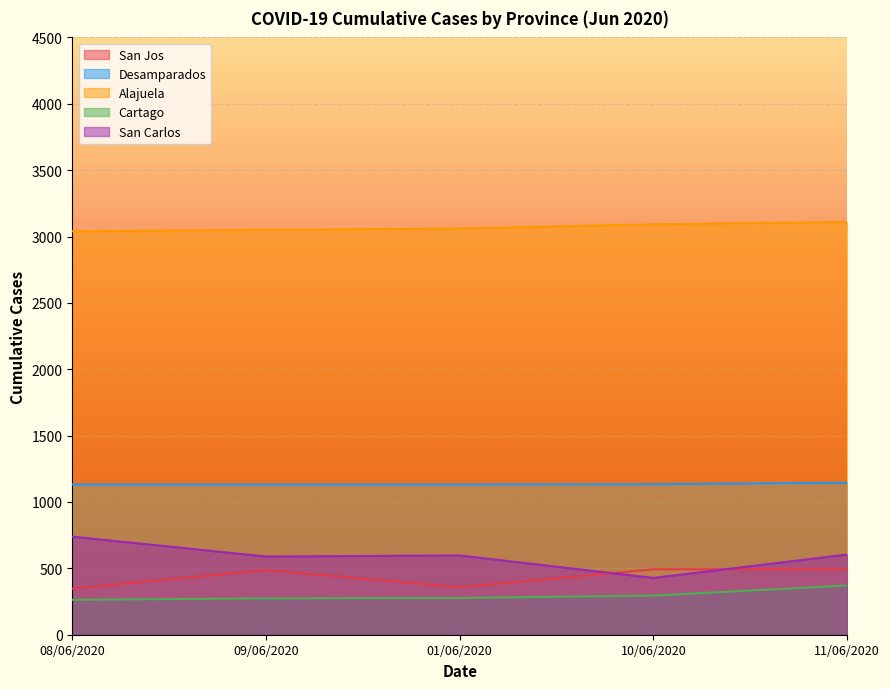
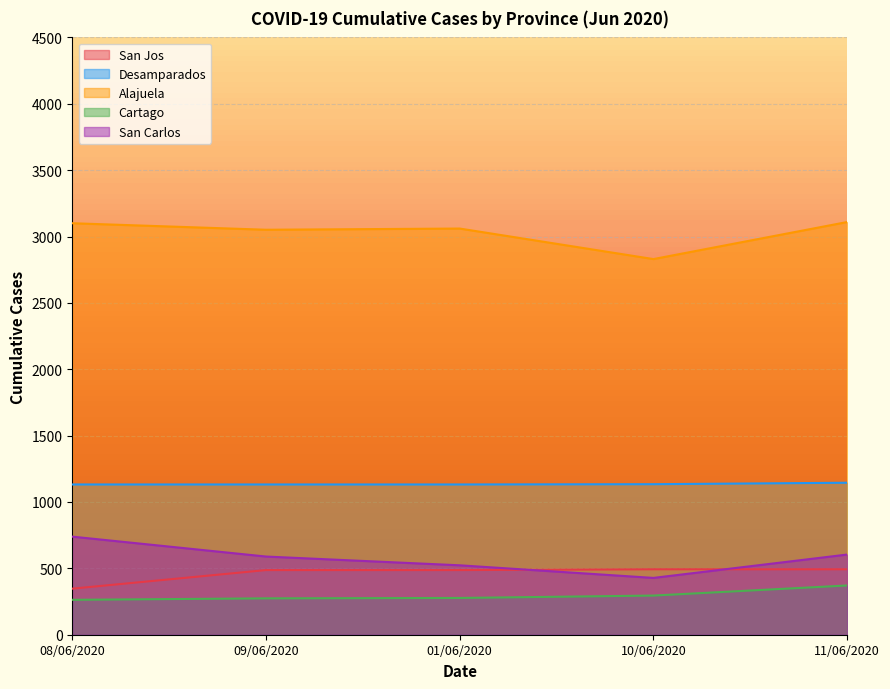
  {
    "San Jos": {
      "08/06/2020": 350,
      "09/06/2020": 490,
-     "01/06/2020": 360,
+     "01/06/2020": 490,
      "10/06/2020": 490,
      "11/06/2020": 490
    },
    "Desamparados": {
      "08/06/2020": 1130,
      "09/06/2020": 1130,
      "01/06/2020": 1130,
      "10/06/2020": 1130,
      "11/06/2020": 1150
    },
    "Alajuela": {
-     "08/06/2020": 3040,
+     "08/06/2020": 3100,
      "09/06/2020": 3050,
      "01/06/2020": 3060,
-     "10/06/2020": 3090,
+     "10/06/2020": 2830,
      "11/06/2020": 3110
    },
    "Cartago": {
      "08/06/2020": 260,
      "09/06/2020": 270,
      "01/06/2020": 280,
      "10/06/2020": 300,
      "11/06/2020": 370
    },
    "San Carlos": {
      "08/06/2020": 740,
      "09/06/2020": 590,
-     "01/06/2020": 600,
+     "01/06/2020": 520,
      "10/06/2020": 430,
      "11/06/2020": 600
    }
  }
